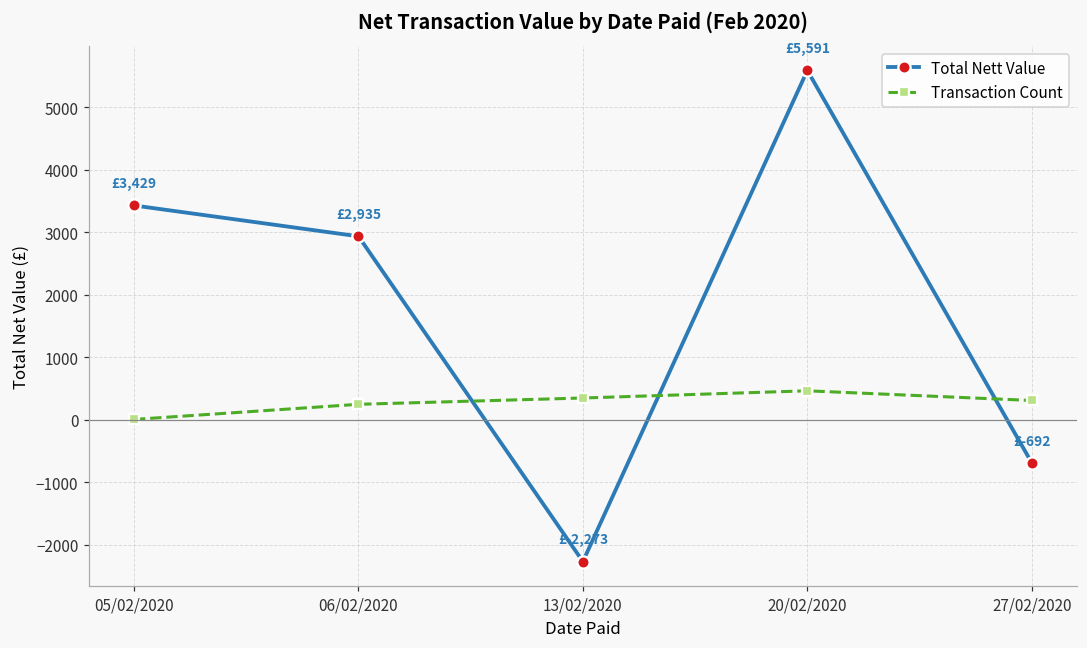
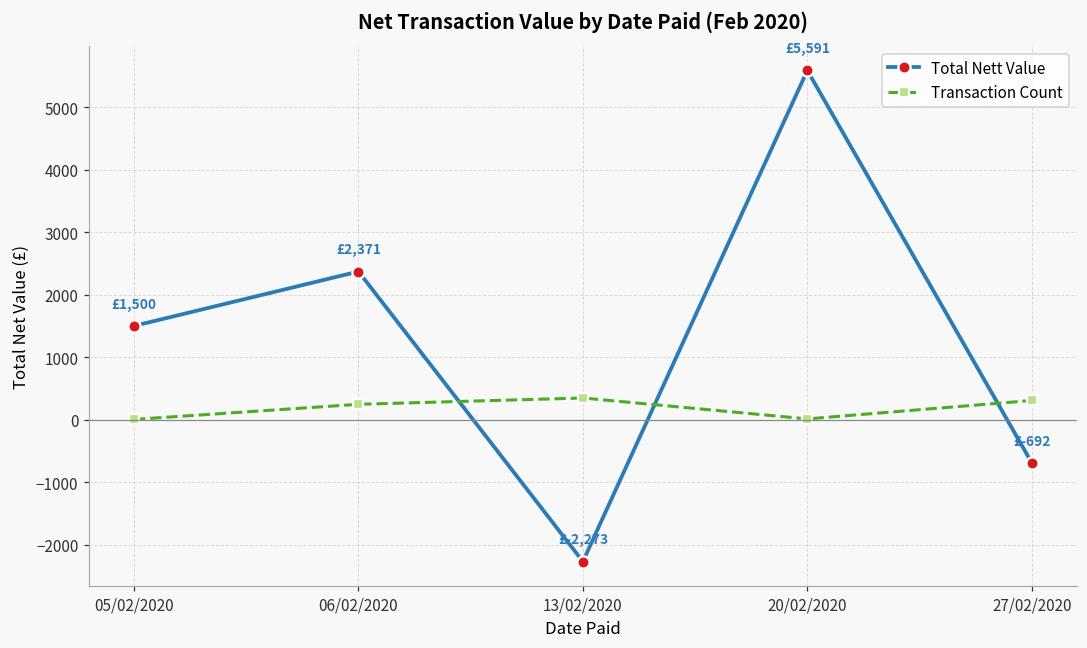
  {
    "Total Nett Value": {
-     "05/02/2020": "£3,429",
-     "06/02/2020": "£2,935",
+     "05/02/2020": "£1,500",
+     "06/02/2020": "£2,371",
      "13/02/2020": "£-2,273",
      "20/02/2020": "£5,591",
      "27/02/2020": "£-692"
    },
    "Transaction Count": {
      "05/02/2020": "0",
      "06/02/2020": "200",
      "13/02/2020": "300",
-     "20/02/2020": "500",
+     "20/02/2020": "0",
      "27/02/2020": "300"
    }
  }
